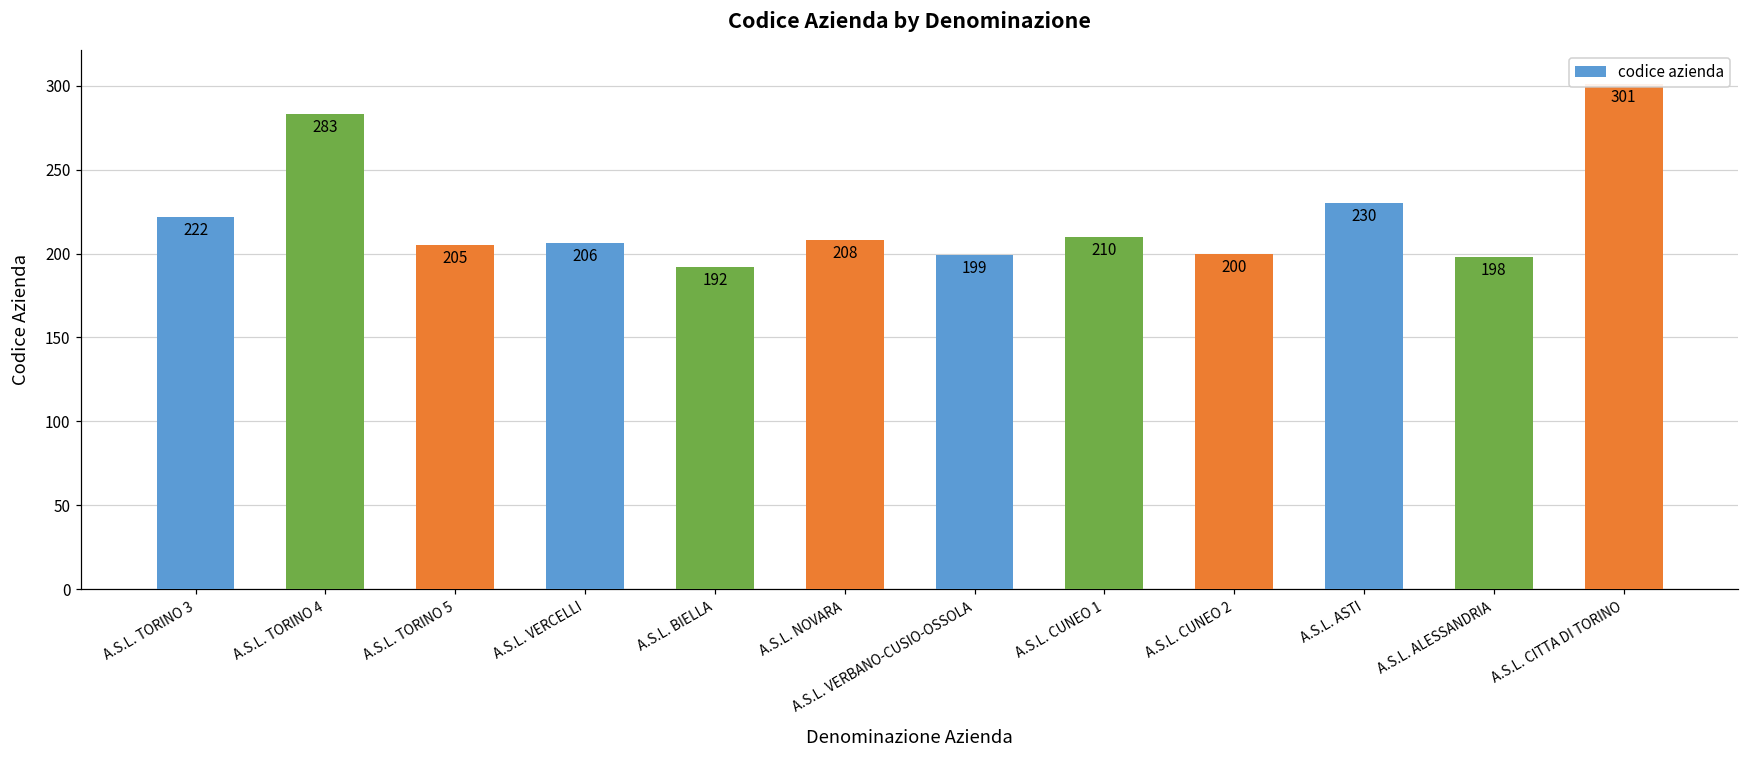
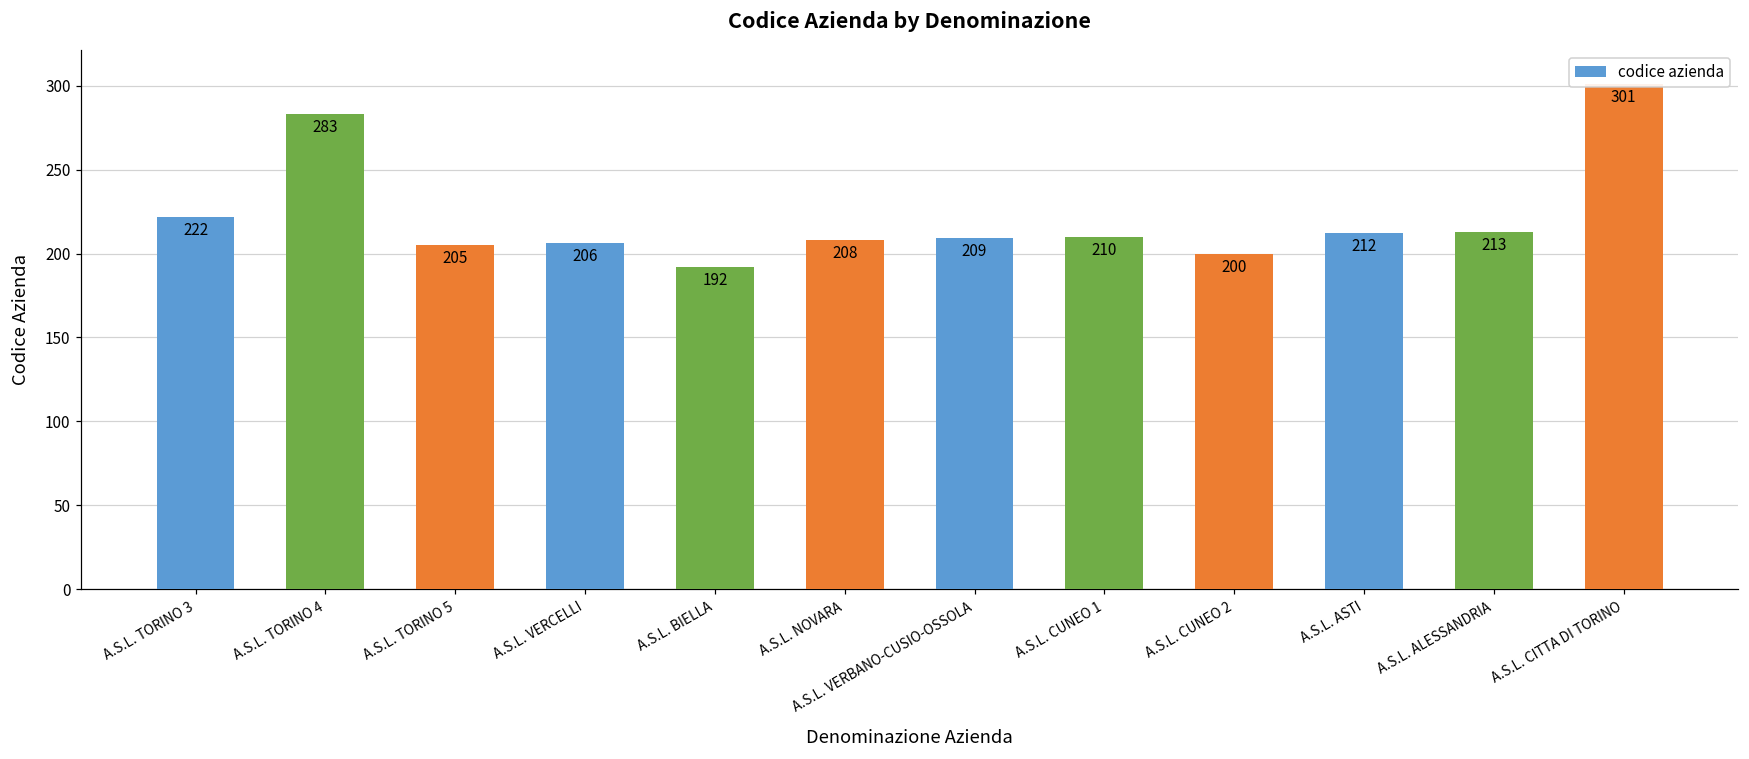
  {
    "A.S.L. TORINO 3": 222,
    "A.S.L. TORINO 4": 283,
    "A.S.L. TORINO 5": 205,
    "A.S.L. VERCELLI": 206,
    "A.S.L. BIELLA": 192,
    "A.S.L. NOVARA": 208,
-   "A.S.L. VERBANO-CUSIO-OSSOLA": 199,
+   "A.S.L. VERBANO-CUSIO-OSSOLA": 209,
    "A.S.L. CUNEO 1": 210,
    "A.S.L. CUNEO 2": 200,
-   "A.S.L. ASTI": 230,
-   "A.S.L. ALESSANDRIA": 198
+   "A.S.L. ASTI": 212,
+   "A.S.L. ALESSANDRIA": 213
  }
